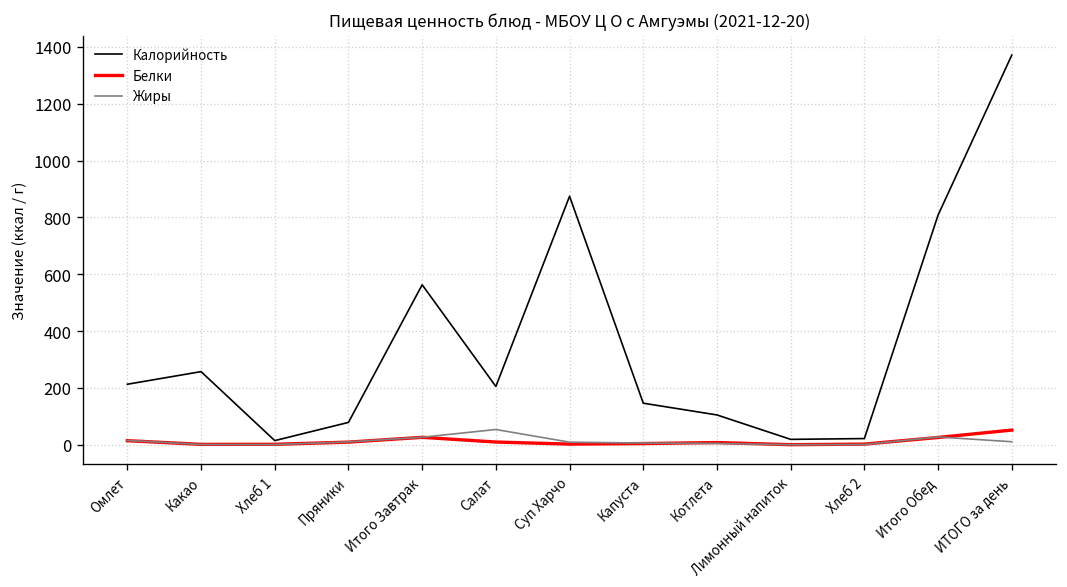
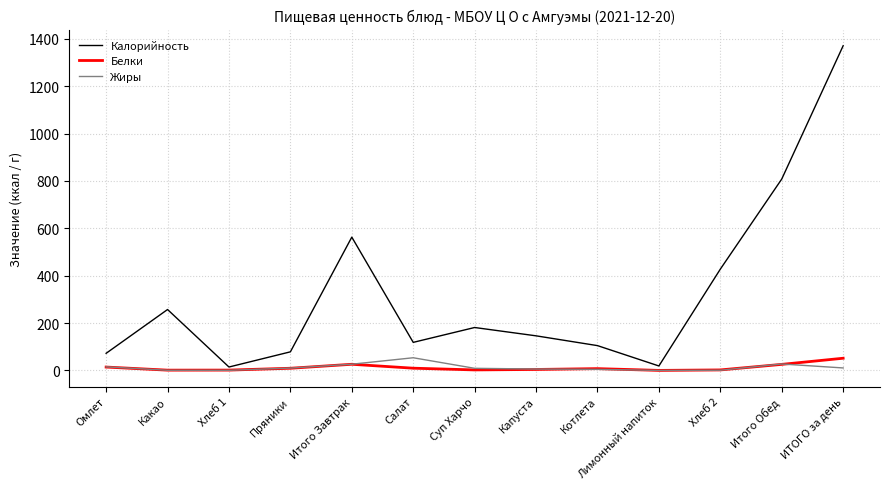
  {
    "Калорийность": {
-     "Омлет": 210,
+     "Омлет": 70,
      "Какао": 260,
      "Хлеб 1": 10,
      "Пряники": 80,
      "Итого Завтрак": 560,
-     "Салат": 200,
-     "Суп Харчо": 870,
+     "Салат": 120,
+     "Суп Харчо": 180,
      "Капуста": 150,
      "Котлета": 100,
      "Лимонный напиток": 20,
-     "Хлеб 2": 20,
+     "Хлеб 2": 430,
      "Итого Обед": 810,
      "ИТОГО за день": 1370
    },
    "Белки": {
      "Салат": 10,
      "ИТОГО за день": 50
    },
    "Жиры": {
      "Салат": 50,
      "ИТОГО за день": 10
    }
  }
